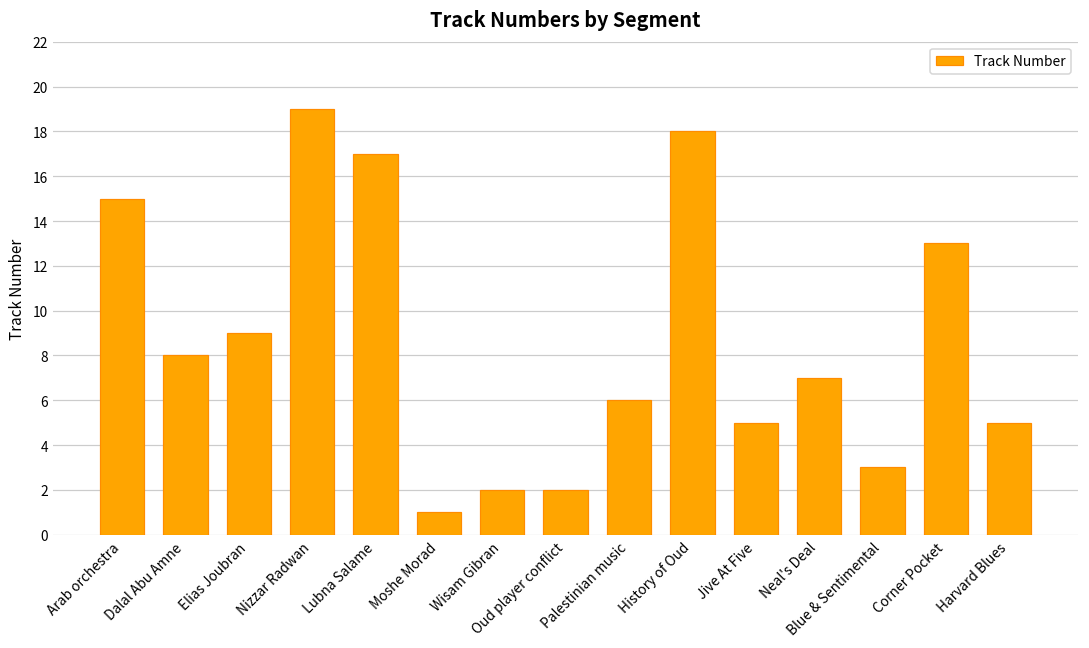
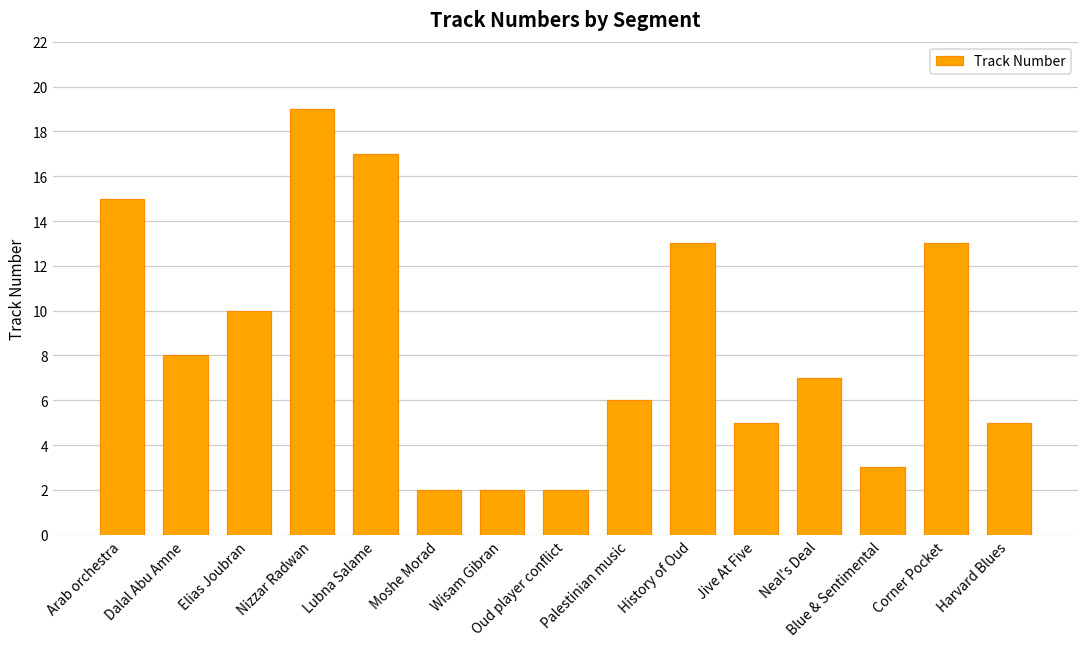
  {
    "Arab orchestra": 15,
    "Dalal Abu Amne": 8,
-   "Elias Joubran": 9,
+   "Elias Joubran": 10,
    "Nizzar Radwan": 19,
    "Lubna Salame": 17,
-   "Moshe Morad": 1,
+   "Moshe Morad": 2,
    "Wisam Gibran": 2,
    "Oud player conflict": 2,
    "Palestinian music": 6,
-   "History of Oud": 18,
+   "History of Oud": 13,
    "Jive At Five": 5,
    "Neal's Deal": 7,
    "Blue & Sentimental": 3,
    "Corner Pocket": 13,
    "Harvard Blues": 5
  }
